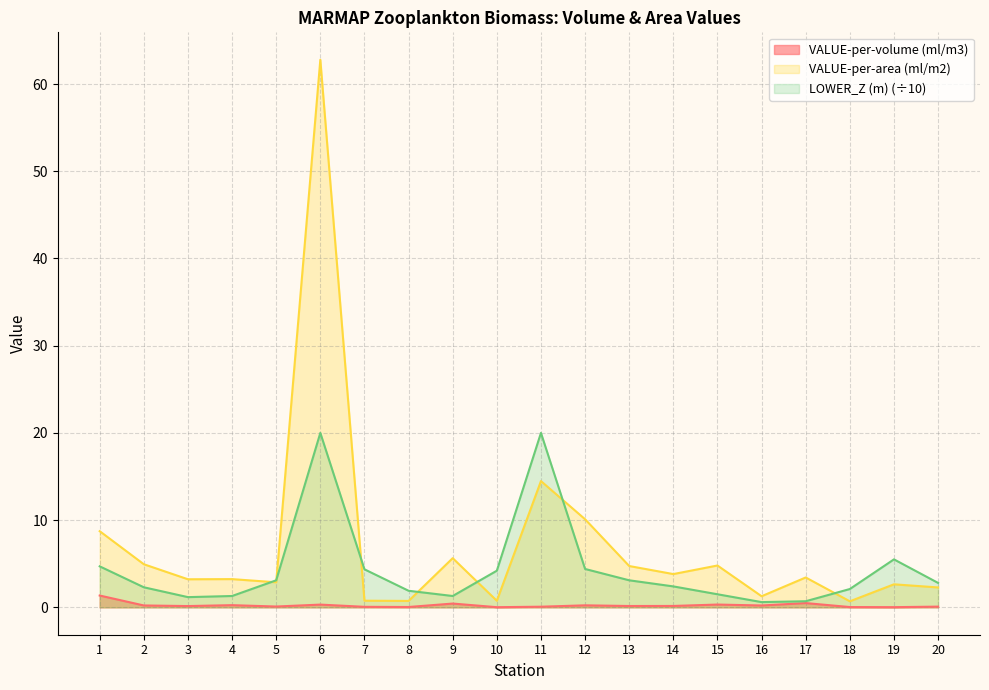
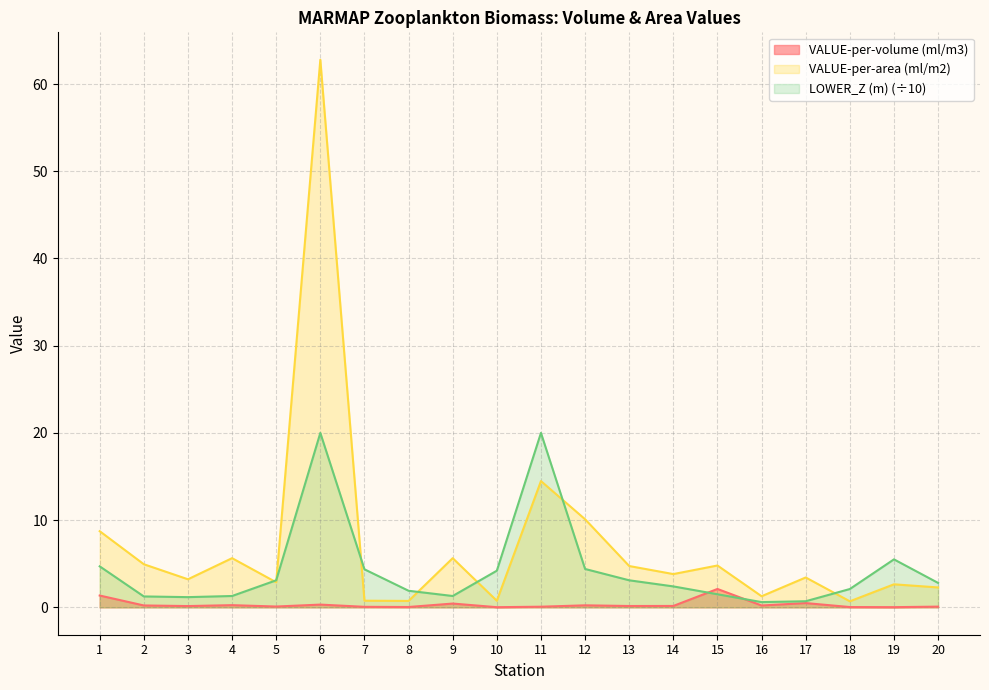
  {
    "VALUE-per-volume (ml/m3)": {
      "1": 1,
      "2": 0,
      "3": 0,
      "4": 0,
      "5": 0,
      "6": 0,
      "7": 0,
      "8": 0,
      "9": 0,
      "10": 0,
      "11": 0,
      "12": 0,
      "13": 0,
      "14": 0,
-     "15": 0,
+     "15": 2,
      "16": 0,
      "18": 0,
      "19": 0,
      "20": 0
    },
    "VALUE-per-area (ml/m2)": {
      "1": 9,
      "2": 5,
      "3": 3,
-     "4": 3,
+     "4": 6,
      "6": 63,
      "7": 1,
      "8": 1,
      "9": 6,
      "10": 1,
      "11": 14,
      "12": 10,
      "13": 5,
      "14": 4,
      "15": 5,
      "16": 1,
      "17": 3,
      "18": 1,
      "19": 3,
      "20": 2
    },
    "LOWER_Z (m) (÷10)": {
      "1": 5,
-     "2": 2,
+     "2": 1,
      "3": 1,
      "4": 1,
      "6": 20,
      "7": 4,
      "8": 2,
      "9": 1,
      "10": 4,
      "11": 20,
      "12": 4,
      "13": 3,
      "14": 2,
      "15": 2,
      "16": 1,
      "18": 2,
      "19": 6,
      "20": 3
    }
  }
